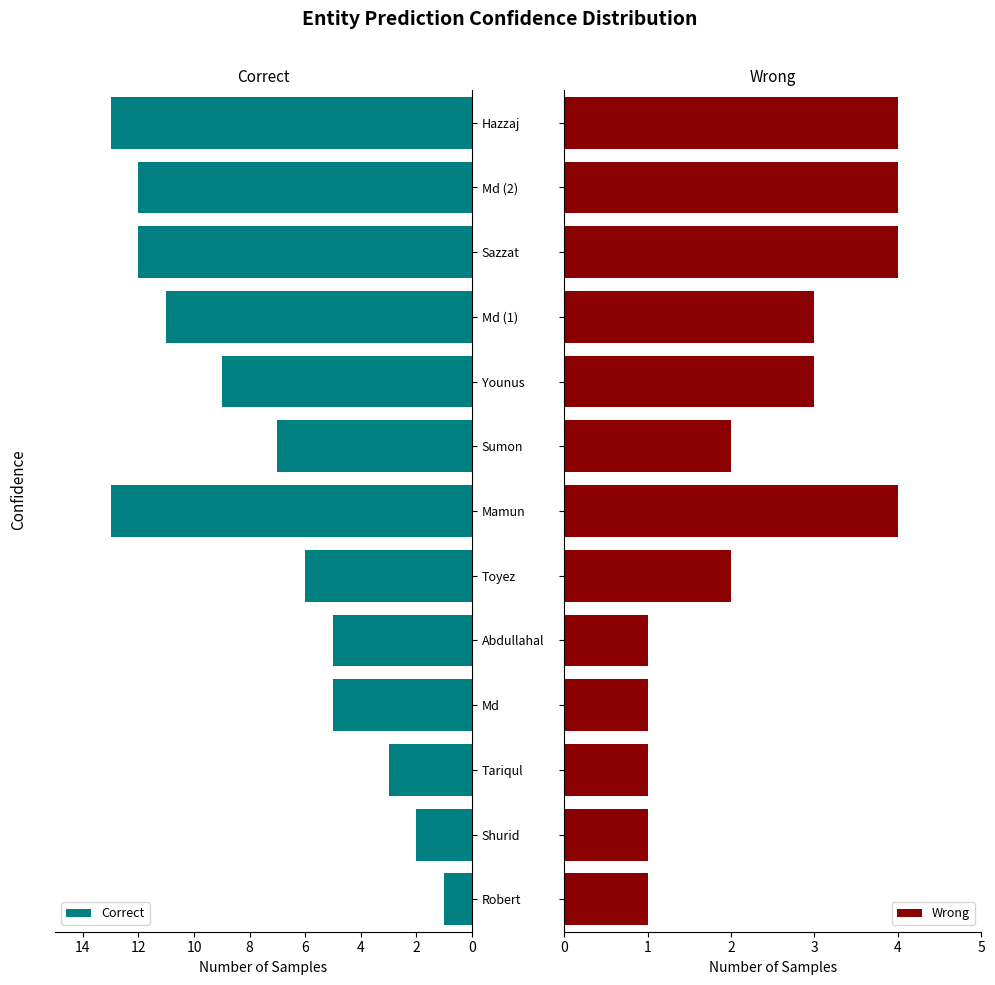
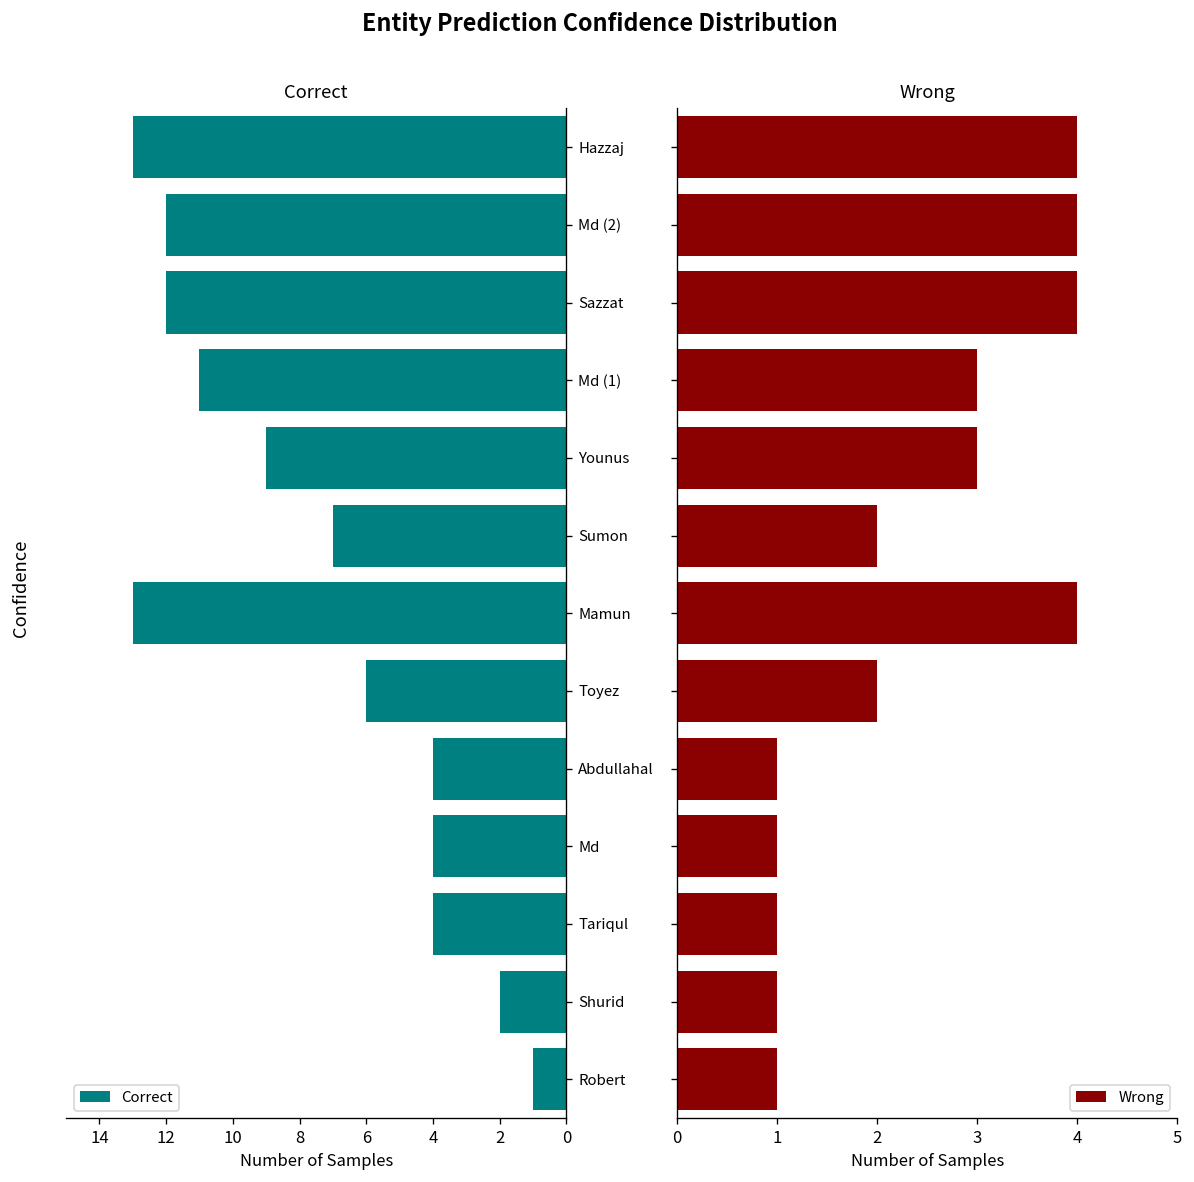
  {
    "Correct": {
      "Hazzaj": 13,
      "Md (2)": 12,
      "Sazzat": 12,
      "Md (1)": 11,
      "Younus": 9,
      "Sumon": 7,
      "Mamun": 13,
      "Toyez": 6,
-     "Abdullahal": 5,
-     "Md": 5,
-     "Tariqul": 3,
+     "Abdullahal": 4,
+     "Md": 4,
+     "Tariqul": 4,
      "Shurid": 2,
      "Robert": 1
    }
  }
